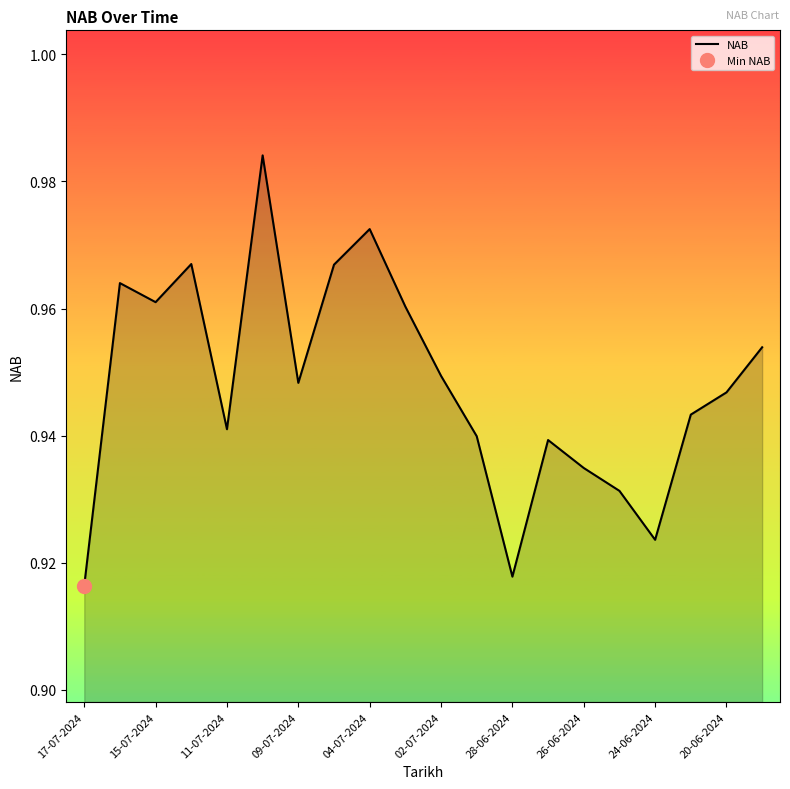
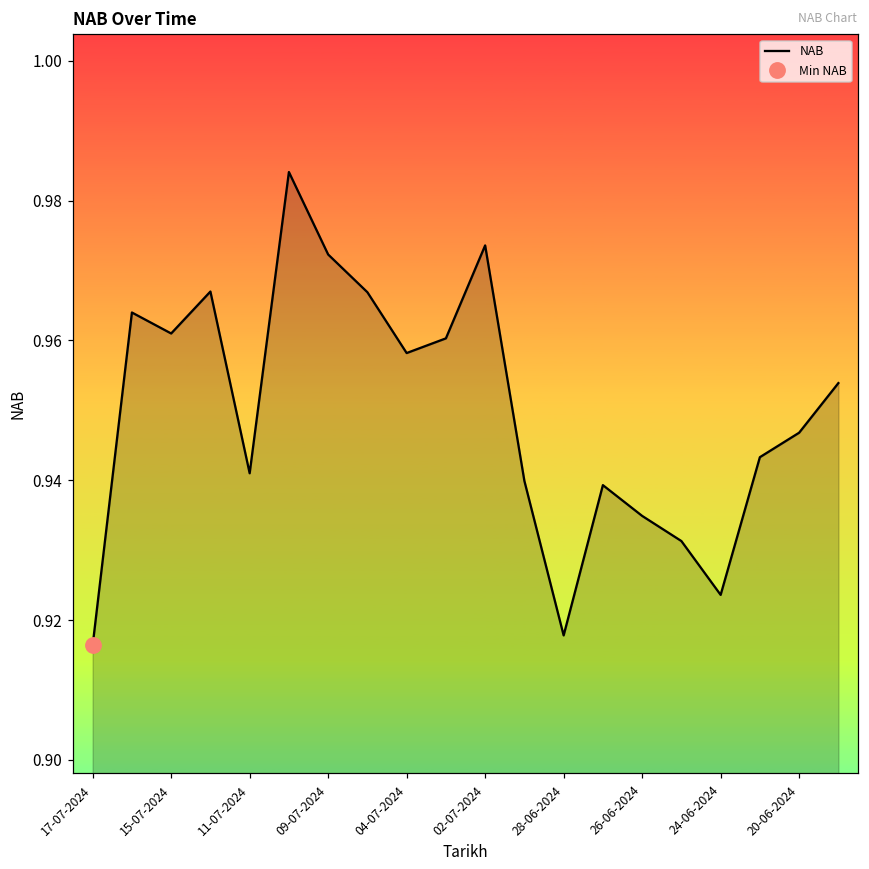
  {
    "NAB": {
      "15-07-2024": 0.961,
      "11-07-2024": 0.941,
-     "09-07-2024": 0.948,
-     "04-07-2024": 0.973,
-     "02-07-2024": 0.949,
+     "09-07-2024": 0.972,
+     "04-07-2024": 0.958,
+     "02-07-2024": 0.974,
      "28-06-2024": 0.918,
      "26-06-2024": 0.935,
      "24-06-2024": 0.924,
      "20-06-2024": 0.947
    }
  }
